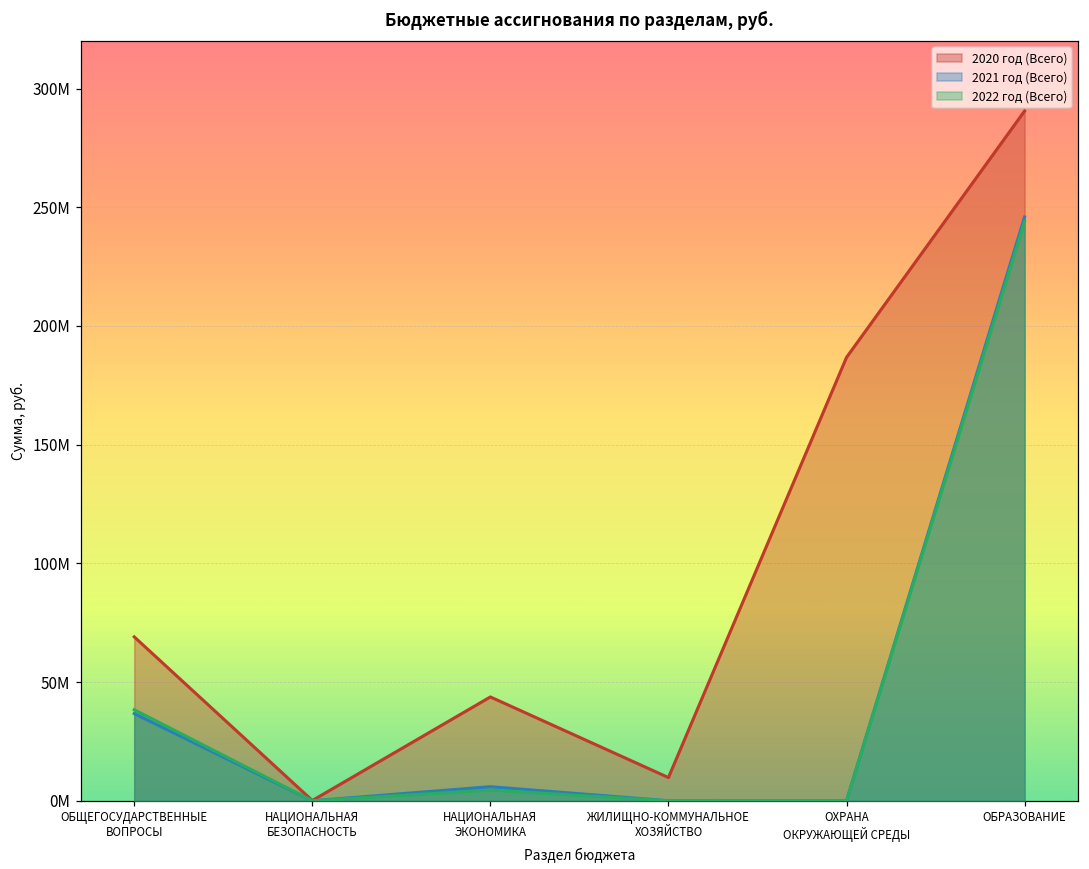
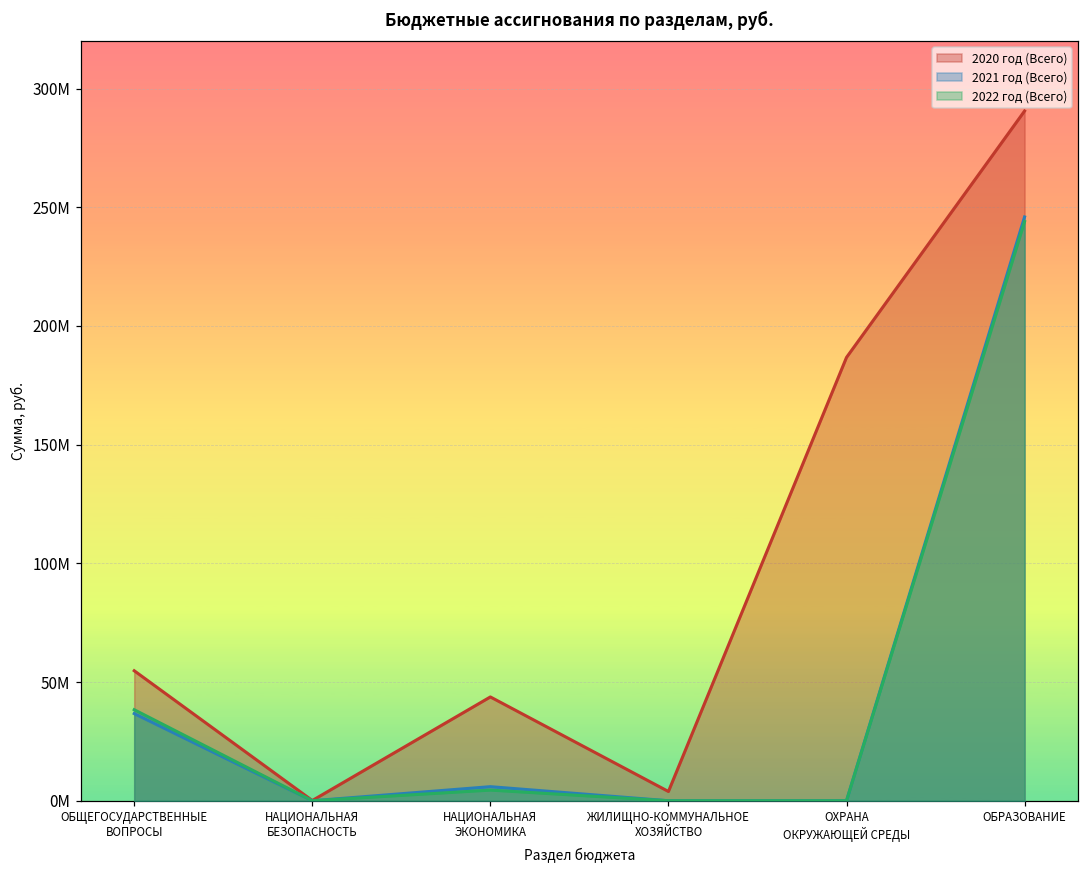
  {
    "2020 год (Всего)": {
-     "ОБЩЕГОСУДАРСТВЕННЫЕ ВОПРОСЫ": 69000000,
+     "ОБЩЕГОСУДАРСТВЕННЫЕ ВОПРОСЫ": 55000000,
      "НАЦИОНАЛЬНАЯ ЭКОНОМИКА": 44000000,
-     "ЖИЛИЩНО-КОММУНАЛЬНОЕ ХОЗЯЙСТВО": 10000000,
+     "ЖИЛИЩНО-КОММУНАЛЬНОЕ ХОЗЯЙСТВО": 4000000,
      "ОХРАНА ОКРУЖАЮЩЕЙ СРЕДЫ": 187000000,
      "ОБРАЗОВАНИЕ": 291000000
    }
  }
